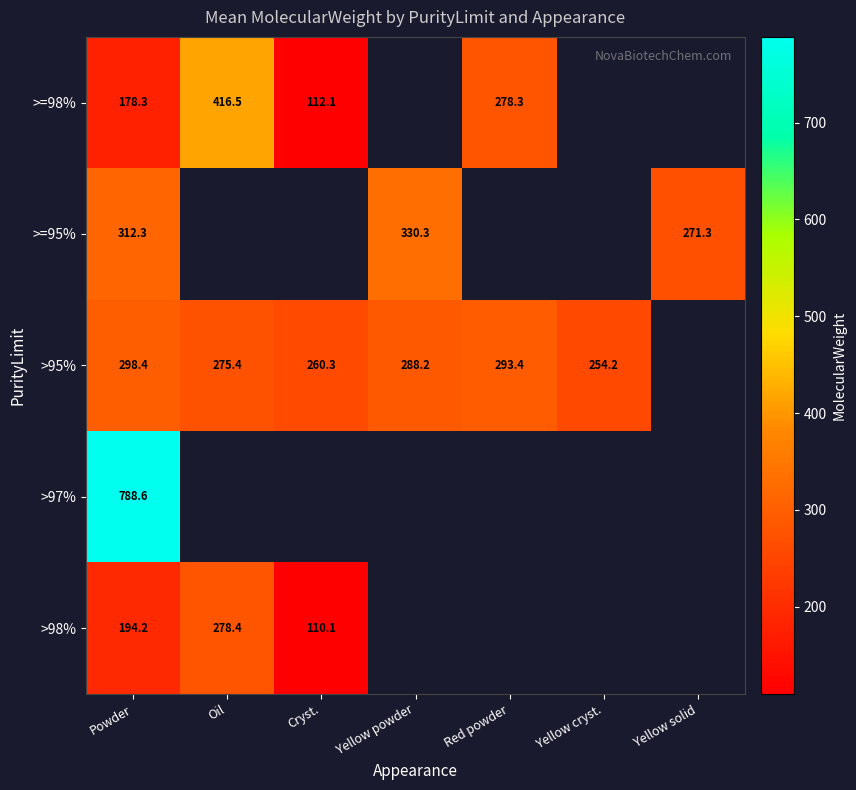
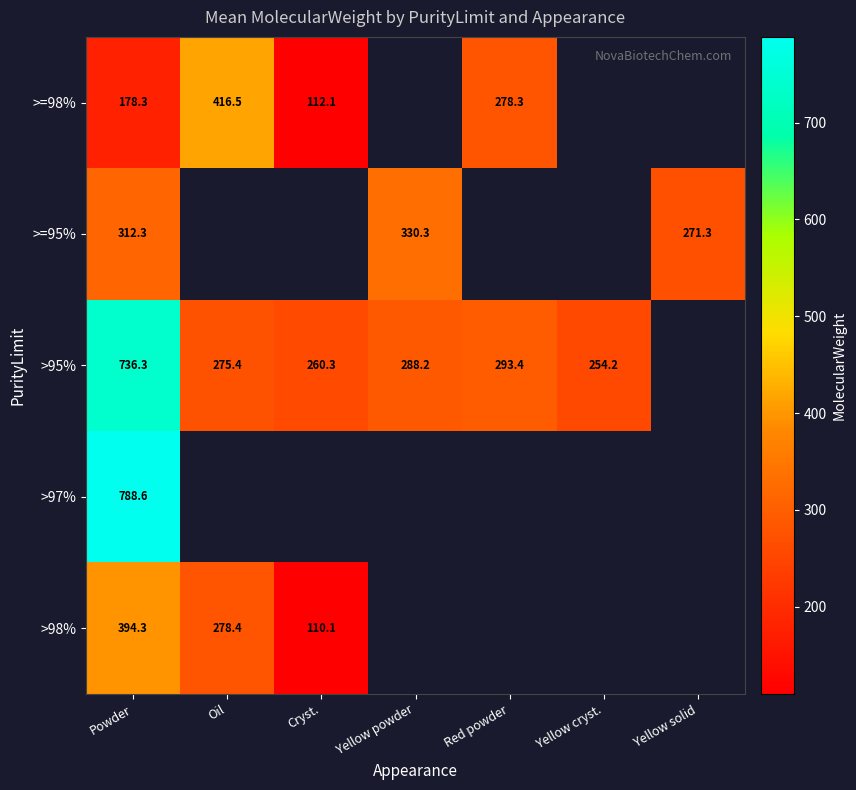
  {
    ">=98%": {
      "Powder": 178.3,
      "Oil": 416.5,
      "Cryst.": 112.1,
      "Red powder": 278.3
    },
    ">=95%": {
      "Powder": 312.3,
      "Yellow powder": 330.3,
      "Yellow solid": 271.3
    },
    ">95%": {
-     "Powder": 298.4,
+     "Powder": 736.3,
      "Oil": 275.4,
      "Cryst.": 260.3,
      "Yellow powder": 288.2,
      "Red powder": 293.4,
      "Yellow cryst.": 254.2
    },
    ">97%": {
      "Powder": 788.6
    },
    ">98%": {
-     "Powder": 194.2,
+     "Powder": 394.3,
      "Oil": 278.4,
      "Cryst.": 110.1
    }
  }
